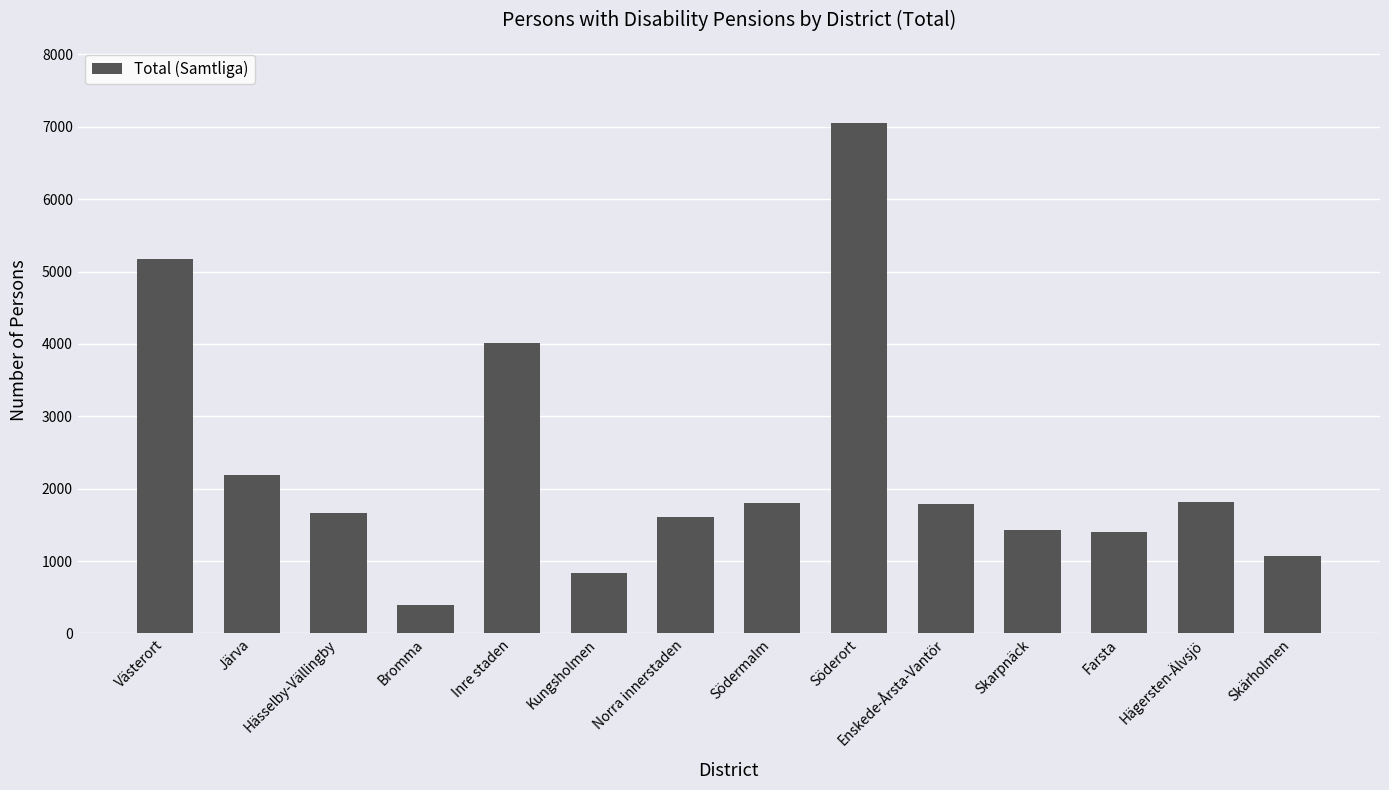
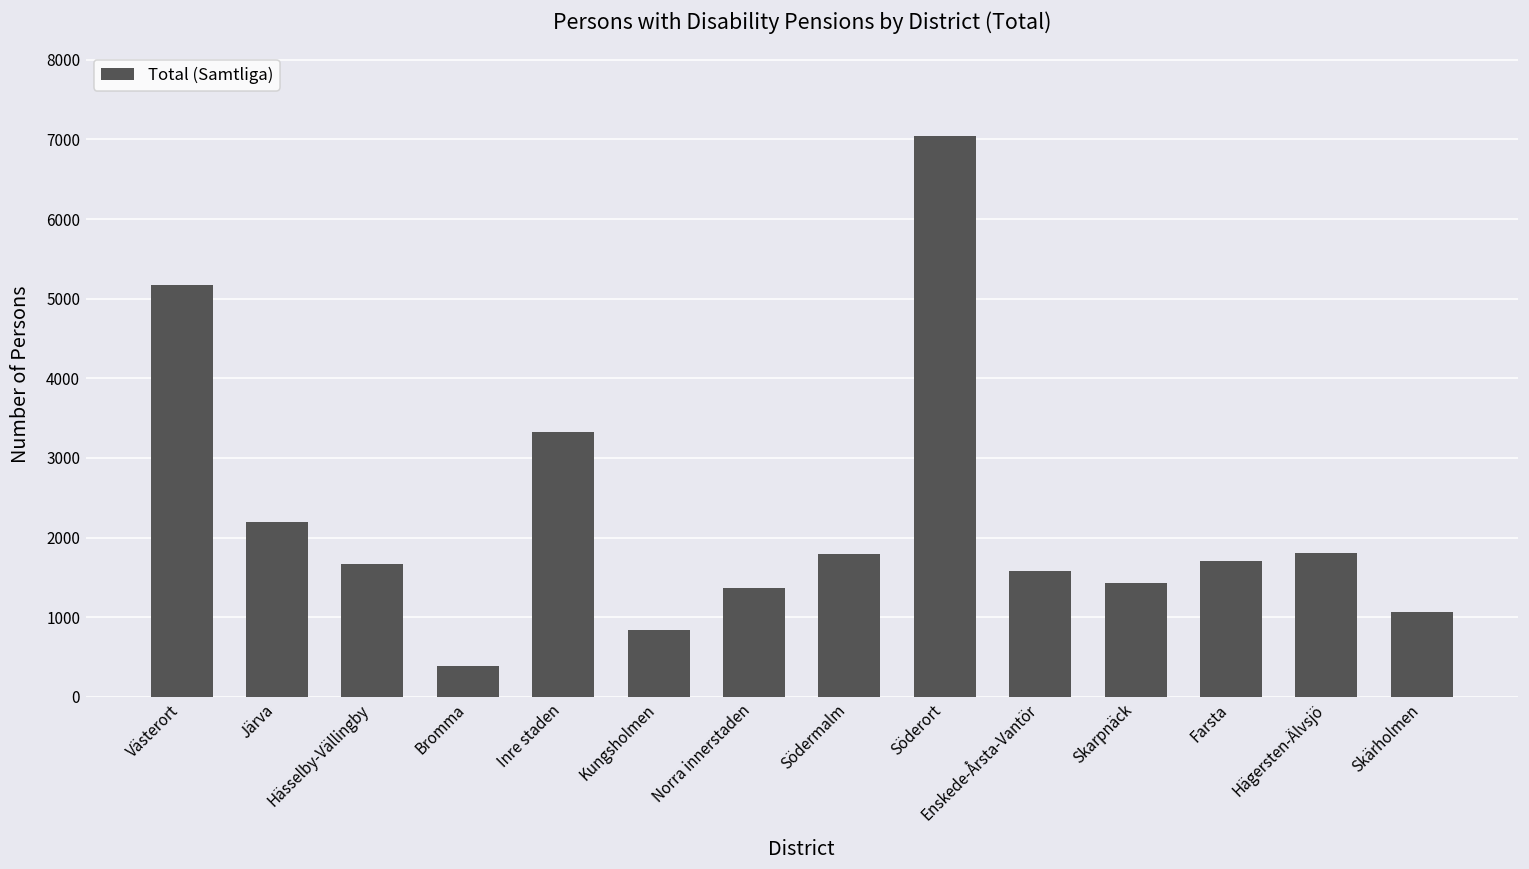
  {
    "Västerort": 5200,
    "Järva": 2200,
    "Hässelby-Vällingby": 1700,
    "Bromma": 400,
-   "Inre staden": 4000,
+   "Inre staden": 3300,
    "Kungsholmen": 800,
-   "Norra innerstaden": 1600,
+   "Norra innerstaden": 1400,
    "Södermalm": 1800,
    "Söderort": 7000,
-   "Enskede-Årsta-Vantör": 1800,
+   "Enskede-Årsta-Vantör": 1600,
    "Skarpnäck": 1400,
-   "Farsta": 1400,
+   "Farsta": 1700,
    "Hägersten-Älvsjö": 1800,
    "Skärholmen": 1100
  }
